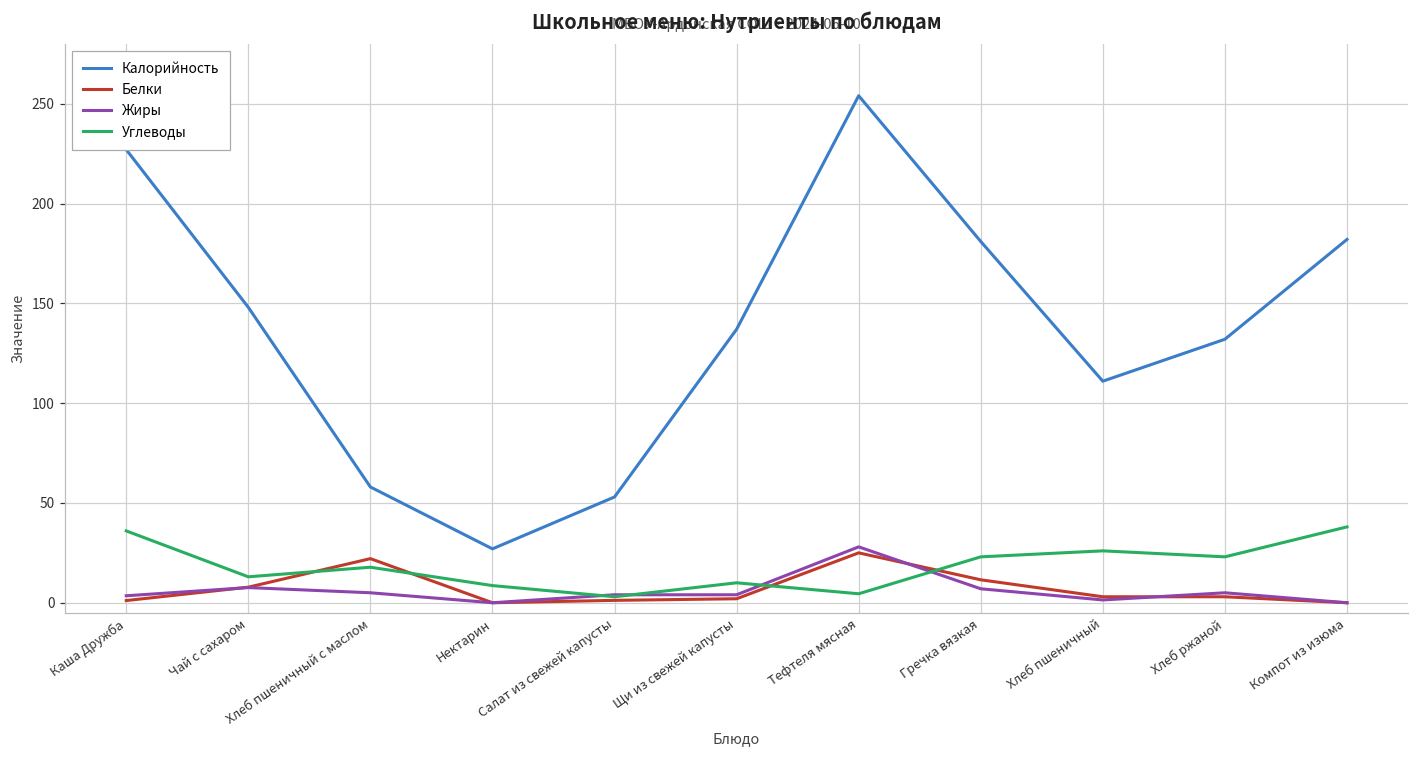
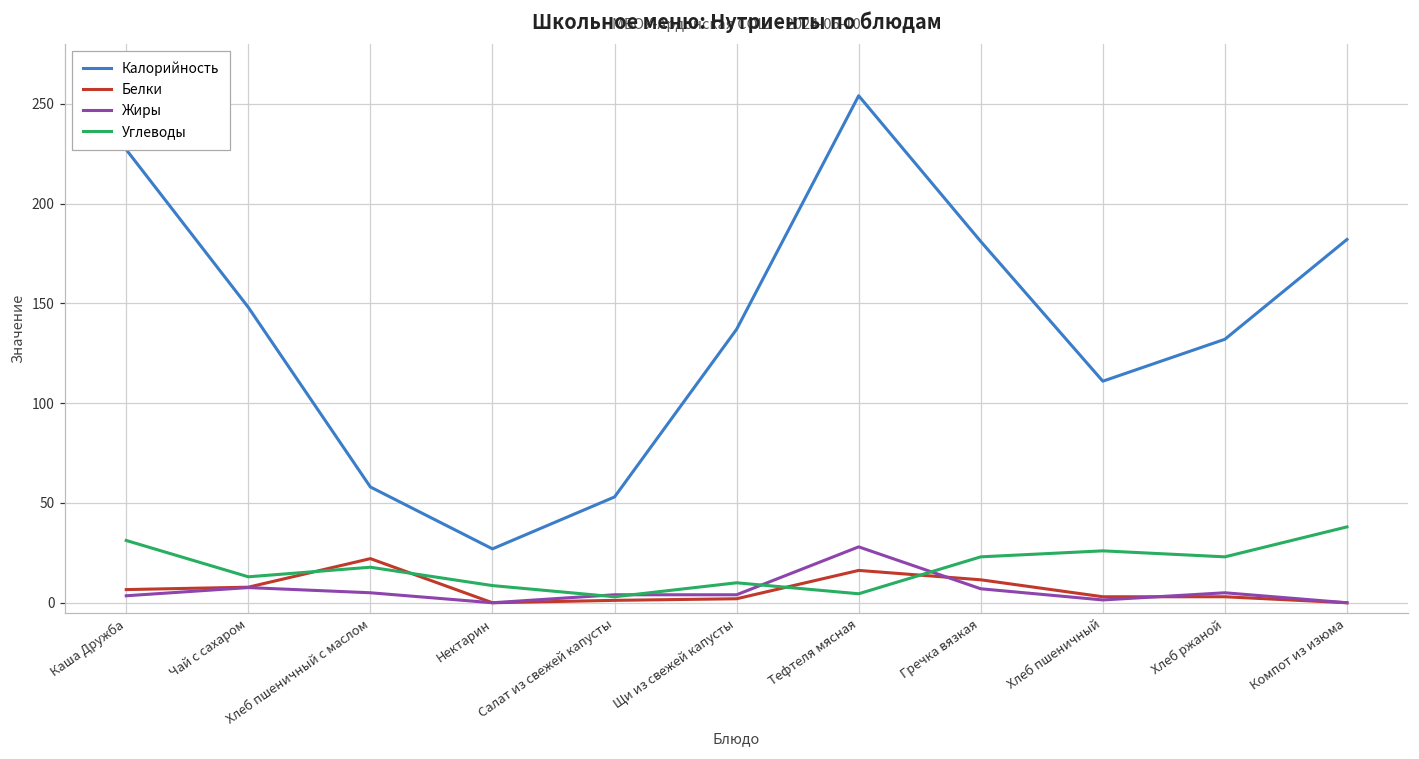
  {
    "Калорийность": {
      "Чай с сахаром": 148,
      "Хлеб пшеничный с маслом": 58,
      "Нектарин": 27,
      "Салат из свежей капусты": 53,
      "Щи из свежей капусты": 137,
      "Тефтеля мясная": 254,
      "Гречка вязкая": 181,
      "Хлеб пшеничный": 111,
      "Хлеб ржаной": 132,
      "Компот из изюма": 182
    },
    "Белки": {
-     "Каша Дружба": 1,
+     "Каша Дружба": 7,
      "Хлеб пшеничный с маслом": 22,
      "Салат из свежей капусты": 1,
      "Щи из свежей капусты": 2,
-     "Тефтеля мясная": 25,
+     "Тефтеля мясная": 16,
      "Гречка вязкая": 12,
      "Хлеб пшеничный": 3,
      "Хлеб ржаной": 3
    },
    "Жиры": {
      "Каша Дружба": 4,
      "Хлеб пшеничный с маслом": 5,
      "Щи из свежей капусты": 4,
      "Тефтеля мясная": 28,
      "Гречка вязкая": 7,
      "Хлеб пшеничный": 1,
      "Хлеб ржаной": 5
    },
    "Углеводы": {
-     "Каша Дружба": 36,
+     "Каша Дружба": 31,
      "Чай с сахаром": 13,
      "Хлеб пшеничный с маслом": 18,
      "Нектарин": 9,
      "Щи из свежей капусты": 10,
      "Тефтеля мясная": 5,
      "Гречка вязкая": 23,
      "Хлеб пшеничный": 26,
      "Хлеб ржаной": 23,
      "Компот из изюма": 38
    }
  }
